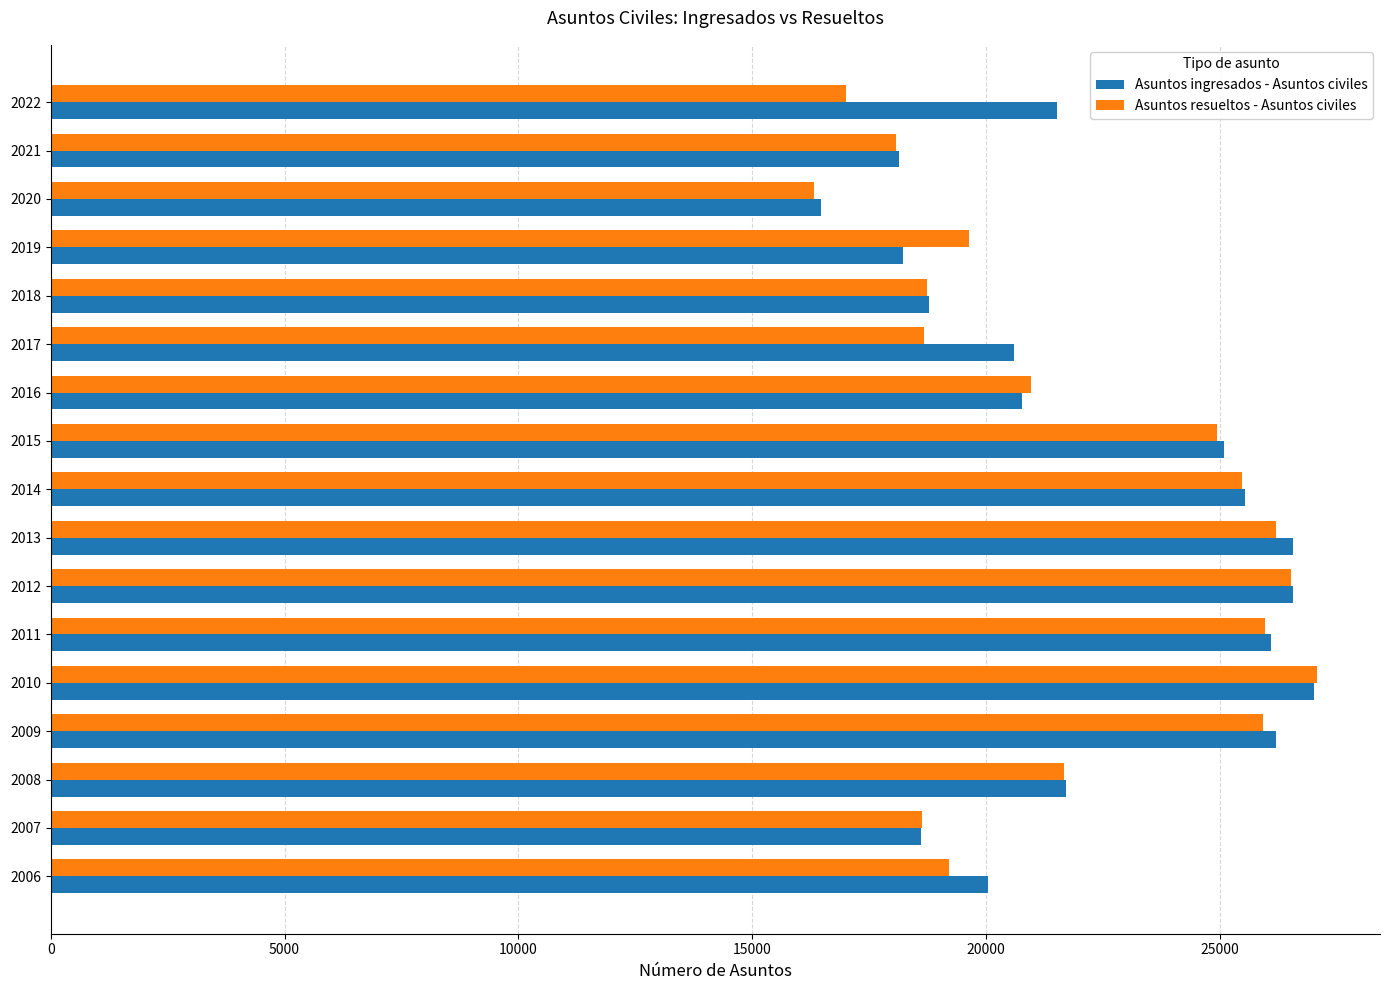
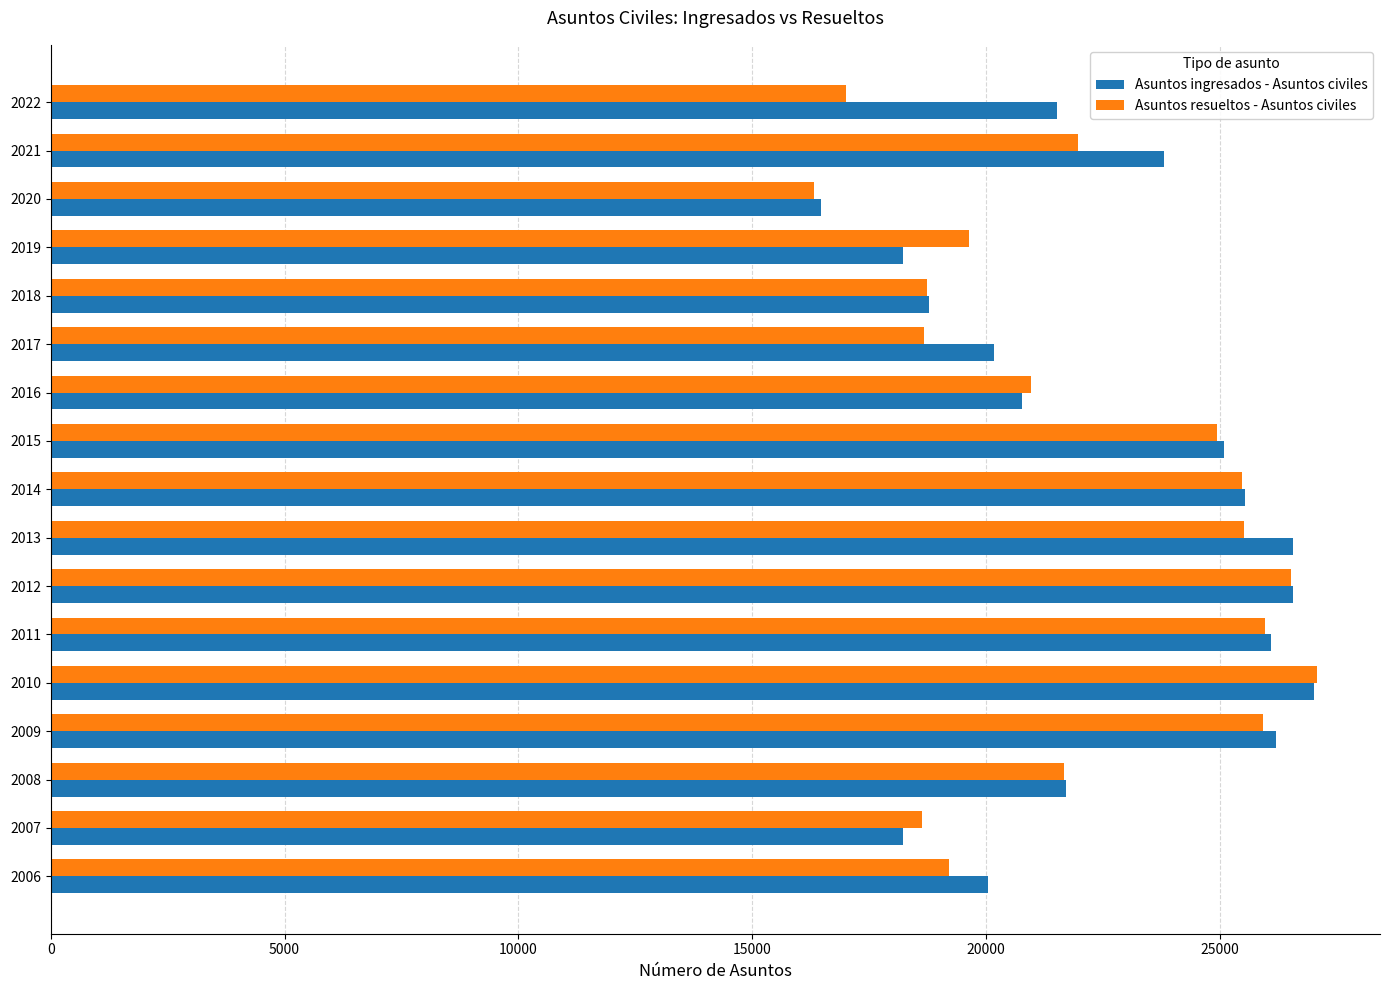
  {
    "Asuntos ingresados - Asuntos civiles": {
      "2022": 21500,
-     "2021": 18100,
+     "2021": 23800,
      "2020": 16500,
      "2019": 18200,
      "2018": 18800,
-     "2017": 20600,
+     "2017": 20200,
      "2016": 20800,
      "2015": 25100,
      "2014": 25500,
      "2013": 26600,
      "2012": 26600,
      "2011": 26100,
      "2010": 27000,
      "2009": 26200,
      "2008": 21700,
-     "2007": 18600,
+     "2007": 18200,
      "2006": 20100
    },
    "Asuntos resueltos - Asuntos civiles": {
      "2022": 17000,
-     "2021": 18100,
+     "2021": 22000,
      "2020": 16300,
      "2019": 19600,
      "2018": 18700,
      "2017": 18700,
      "2016": 21000,
      "2015": 24900,
      "2014": 25500,
-     "2013": 26200,
+     "2013": 25500,
      "2012": 26500,
      "2011": 26000,
      "2010": 27100,
      "2009": 25900,
      "2008": 21700,
      "2007": 18600,
      "2006": 19200
    }
  }
